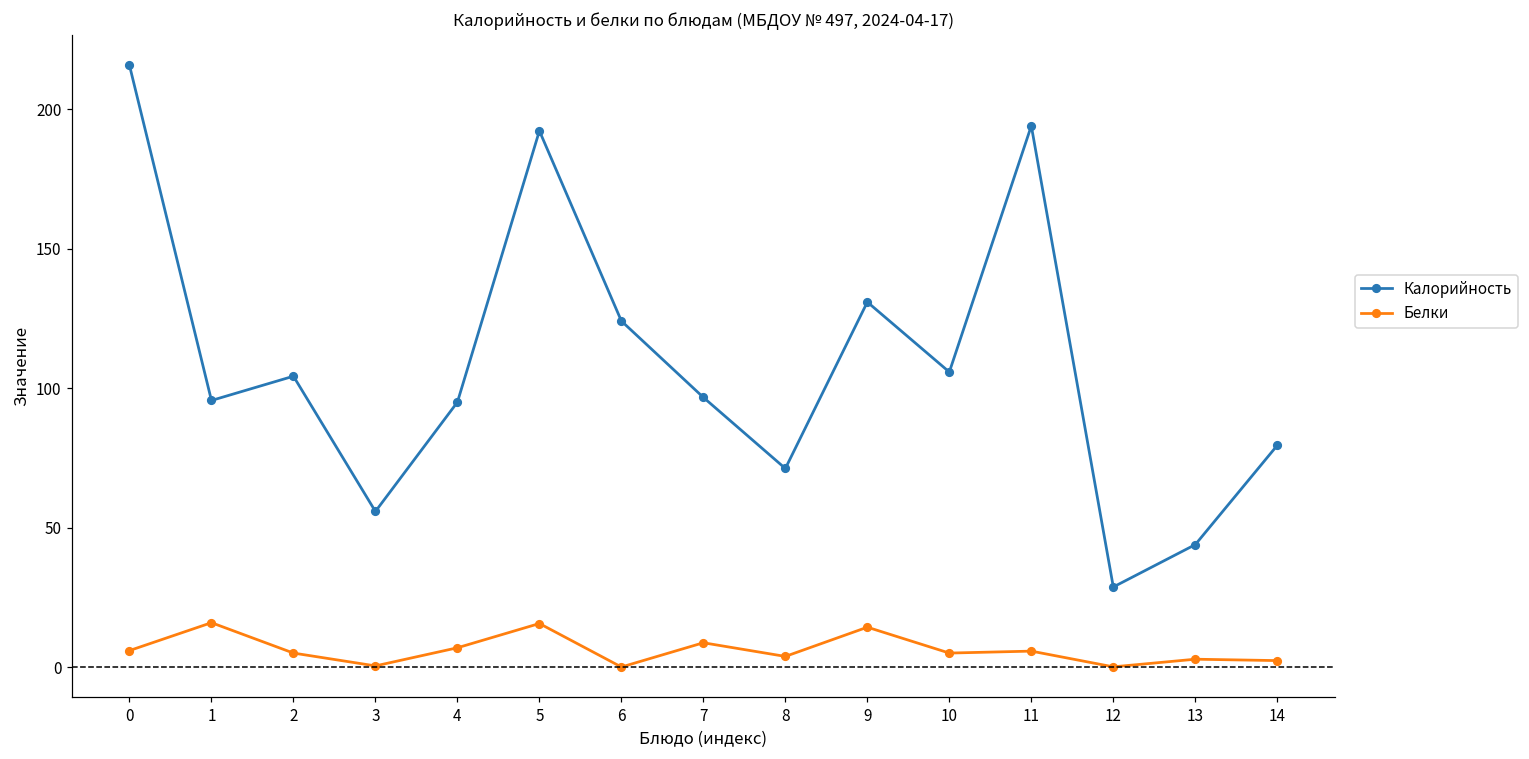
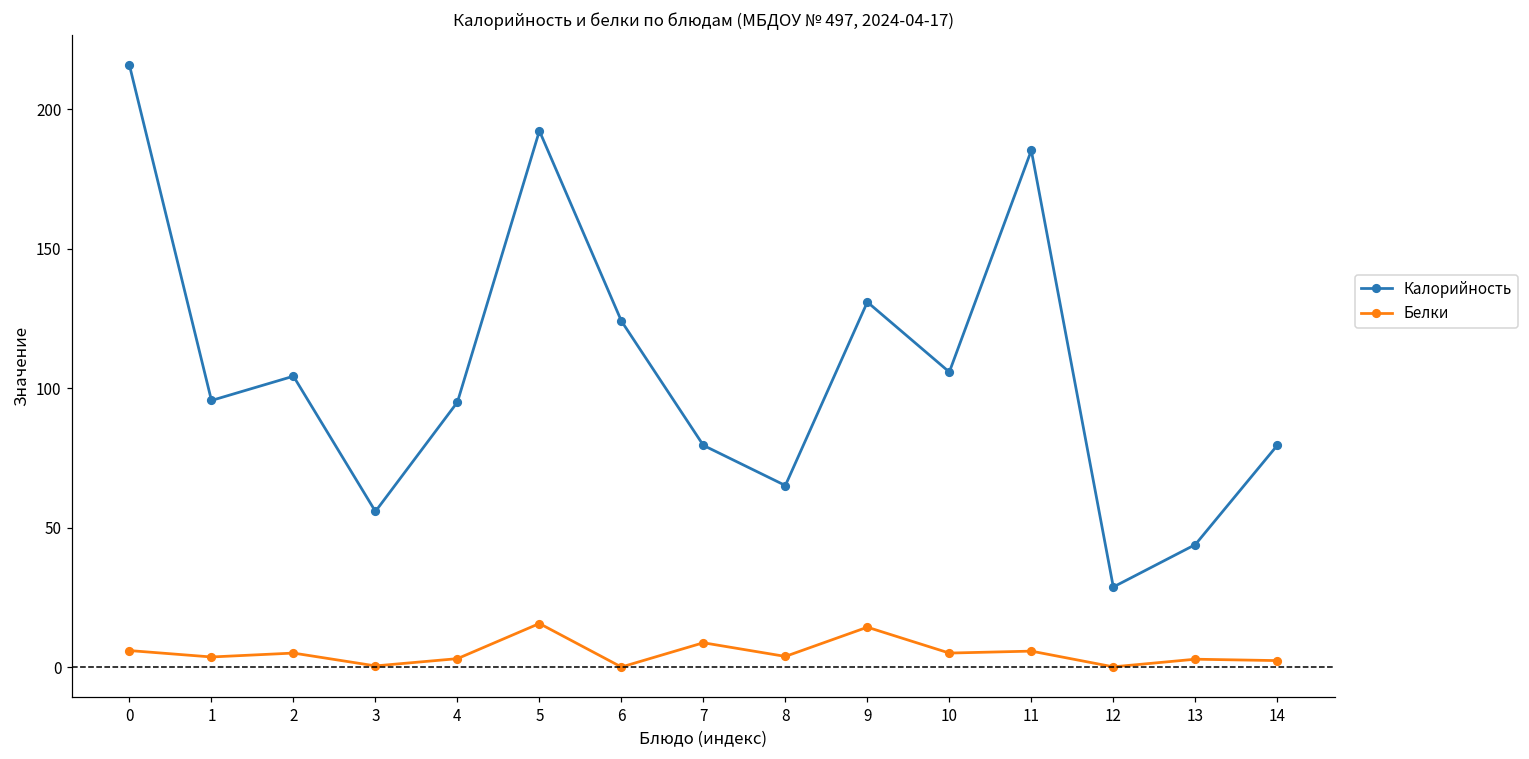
  {
    "Калорийность": {
      "0": 216,
      "1": 96,
      "2": 104,
      "3": 56,
      "4": 95,
      "5": 192,
      "6": 124,
-     "7": 97,
-     "8": 71,
+     "7": 80,
+     "8": 65,
      "9": 131,
      "10": 106,
-     "11": 194,
+     "11": 185,
      "12": 29,
      "13": 44,
      "14": 80
    },
    "Белки": {
      "0": 6,
-     "1": 16,
+     "1": 4,
      "2": 5,
      "3": 0,
-     "4": 7,
+     "4": 3,
      "5": 16,
      "6": 0,
      "7": 9,
      "8": 4,
      "9": 14,
      "10": 5,
      "11": 6,
      "12": 0,
      "13": 3,
      "14": 2
    }
  }
